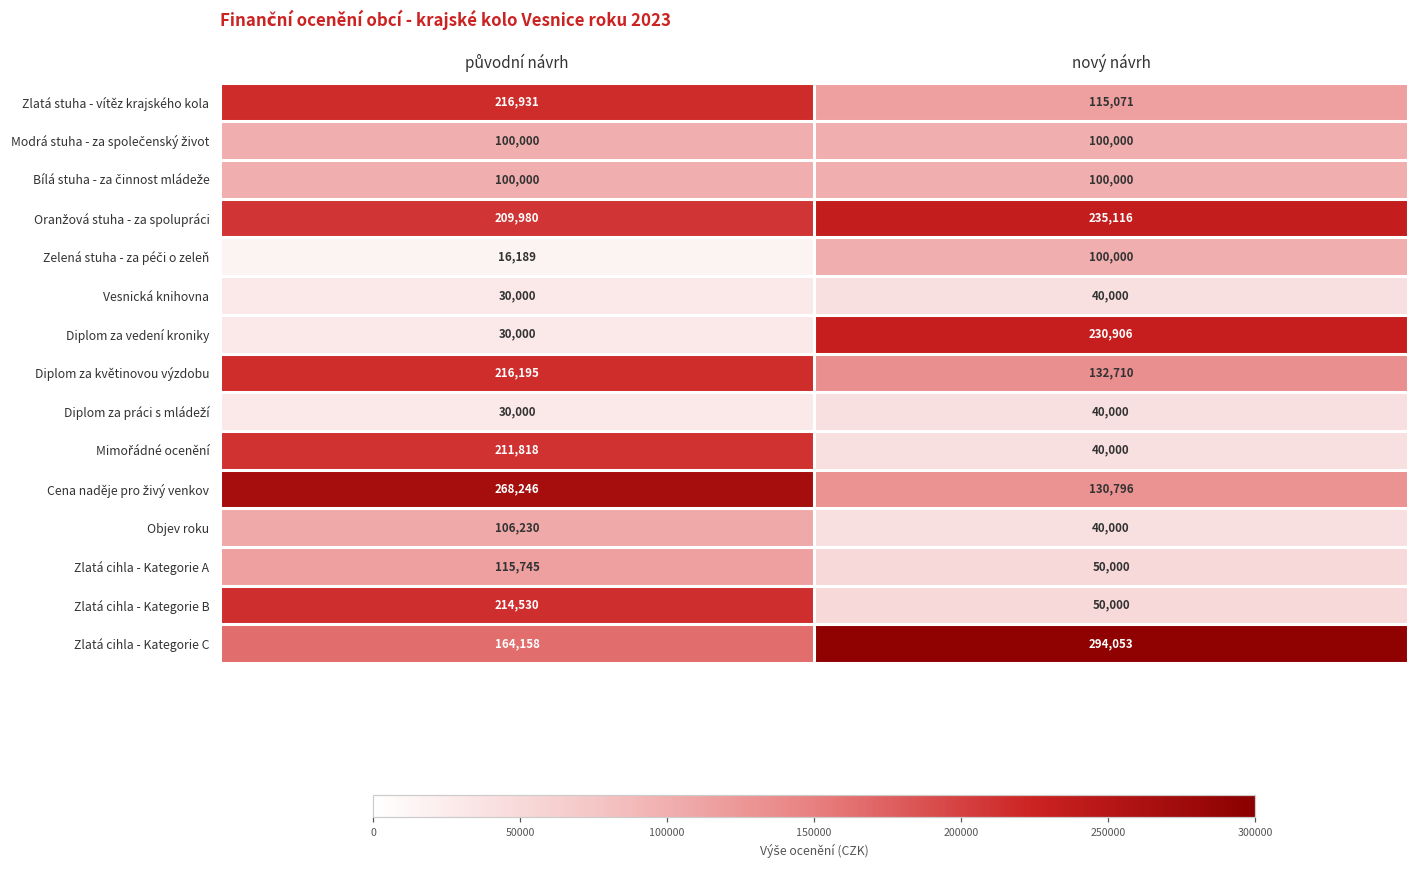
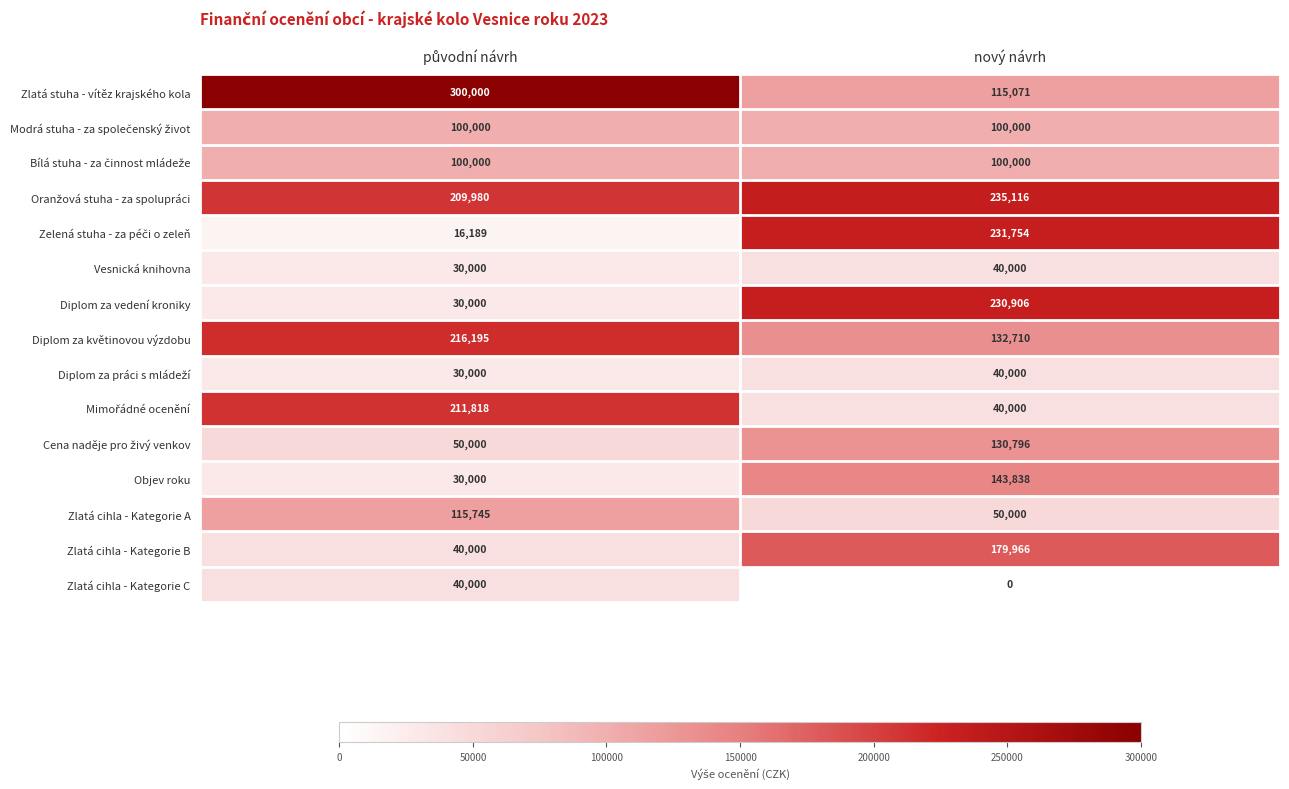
  {
    "Zlatá stuha - vítěz krajského kola": {
-     "původní návrh": "216,931",
+     "původní návrh": "300,000",
      "nový návrh": "115,071"
    },
    "Modrá stuha - za společenský život": {
      "původní návrh": "100,000",
      "nový návrh": "100,000"
    },
    "Bílá stuha - za činnost mládeže": {
      "původní návrh": "100,000",
      "nový návrh": "100,000"
    },
    "Oranžová stuha - za spolupráci": {
      "původní návrh": "209,980",
      "nový návrh": "235,116"
    },
    "Zelená stuha - za péči o zeleň": {
      "původní návrh": "16,189",
-     "nový návrh": "100,000"
+     "nový návrh": "231,754"
    },
    "Vesnická knihovna": {
      "původní návrh": "30,000",
      "nový návrh": "40,000"
    },
    "Diplom za vedení kroniky": {
      "původní návrh": "30,000",
      "nový návrh": "230,906"
    },
    "Diplom za květinovou výzdobu": {
      "původní návrh": "216,195",
      "nový návrh": "132,710"
    },
    "Diplom za práci s mládeží": {
      "původní návrh": "30,000",
      "nový návrh": "40,000"
    },
    "Mimořádné ocenění": {
      "původní návrh": "211,818",
      "nový návrh": "40,000"
    },
    "Cena naděje pro živý venkov": {
-     "původní návrh": "268,246",
+     "původní návrh": "50,000",
      "nový návrh": "130,796"
    },
    "Objev roku": {
-     "původní návrh": "106,230",
-     "nový návrh": "40,000"
+     "původní návrh": "30,000",
+     "nový návrh": "143,838"
    },
    "Zlatá cihla - Kategorie A": {
      "původní návrh": "115,745",
      "nový návrh": "50,000"
    },
    "Zlatá cihla - Kategorie B": {
-     "původní návrh": "214,530",
-     "nový návrh": "50,000"
+     "původní návrh": "40,000",
+     "nový návrh": "179,966"
    },
    "Zlatá cihla - Kategorie C": {
-     "původní návrh": "164,158",
-     "nový návrh": "294,053"
+     "původní návrh": "40,000",
+     "nový návrh": "0"
    }
  }
